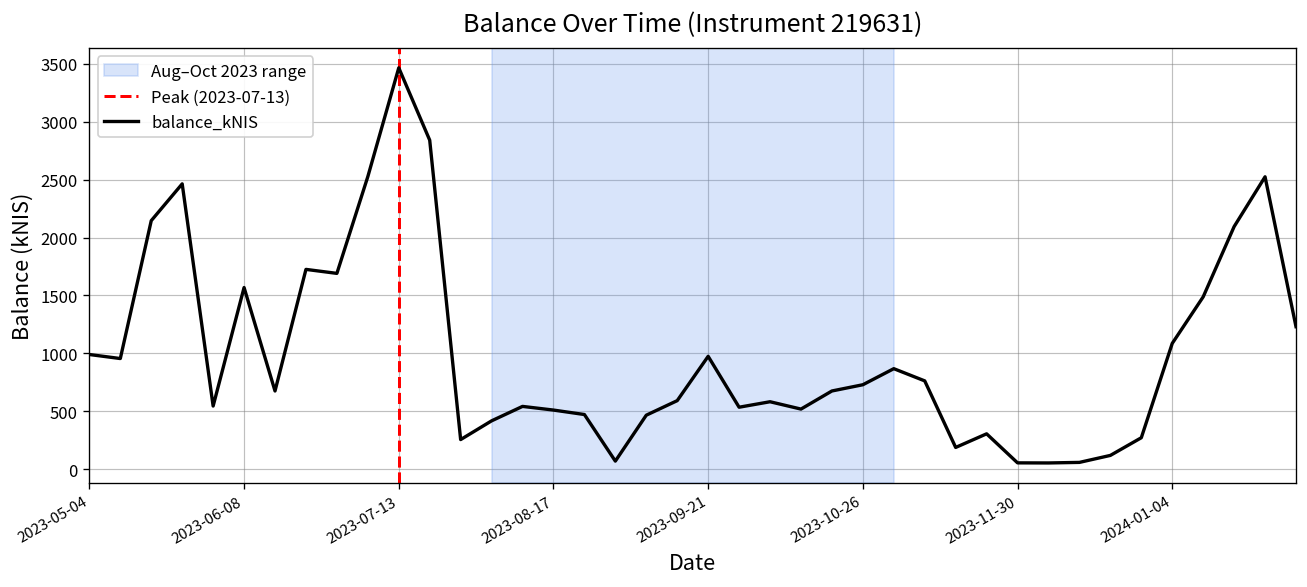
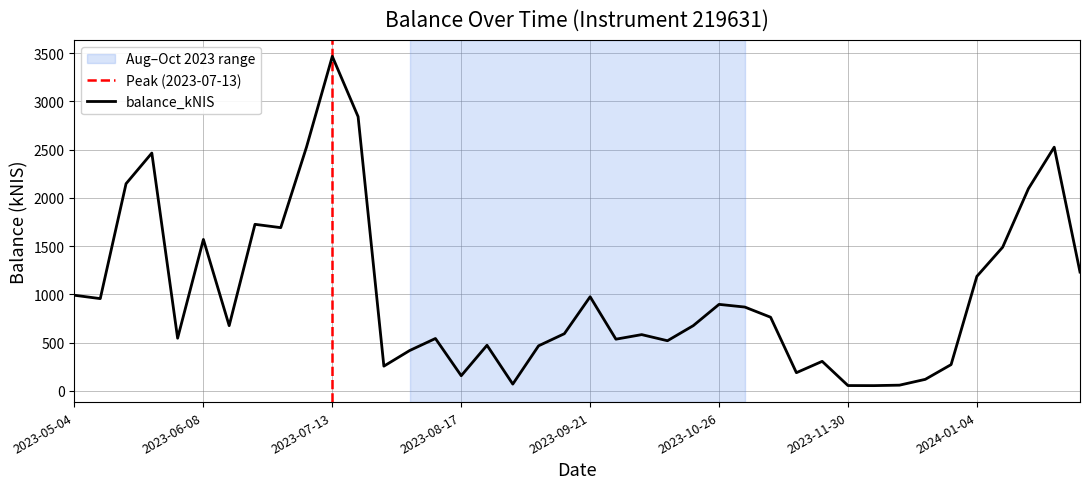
  {
    "2023-05-04": 1000,
    "2023-06-08": 1600,
    "2023-07-13": 3500,
-   "2023-08-17": 500,
+   "2023-08-17": 200,
    "2023-09-21": 1000,
-   "2023-10-26": 700,
+   "2023-10-26": 900,
    "2023-11-30": 100,
-   "2024-01-04": 1100
+   "2024-01-04": 1200
  }
